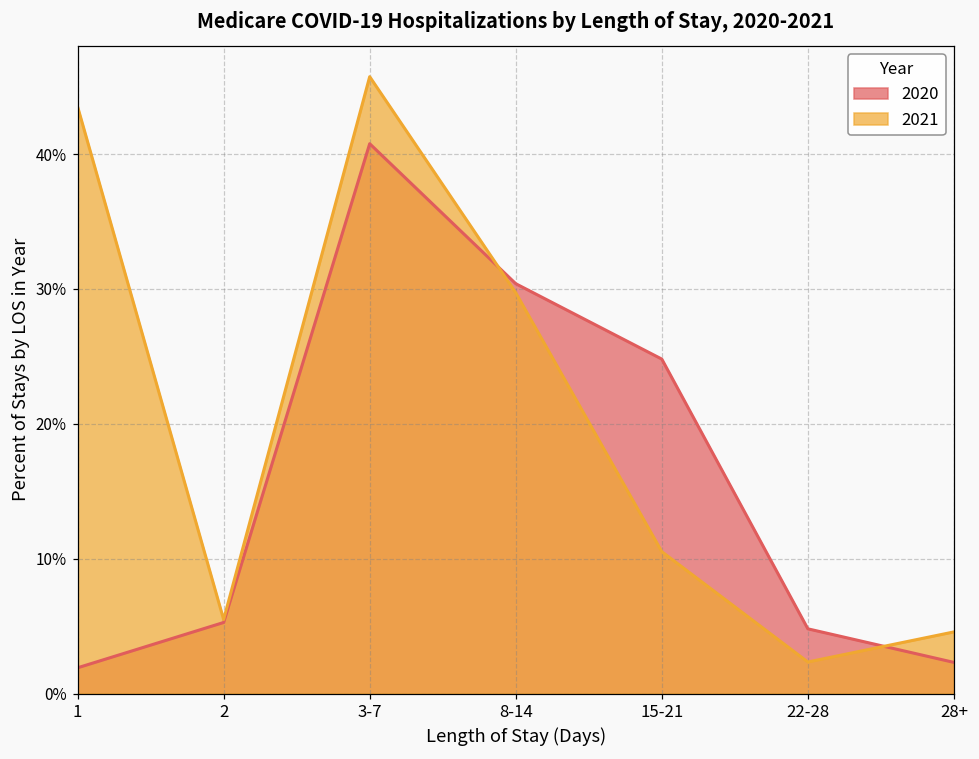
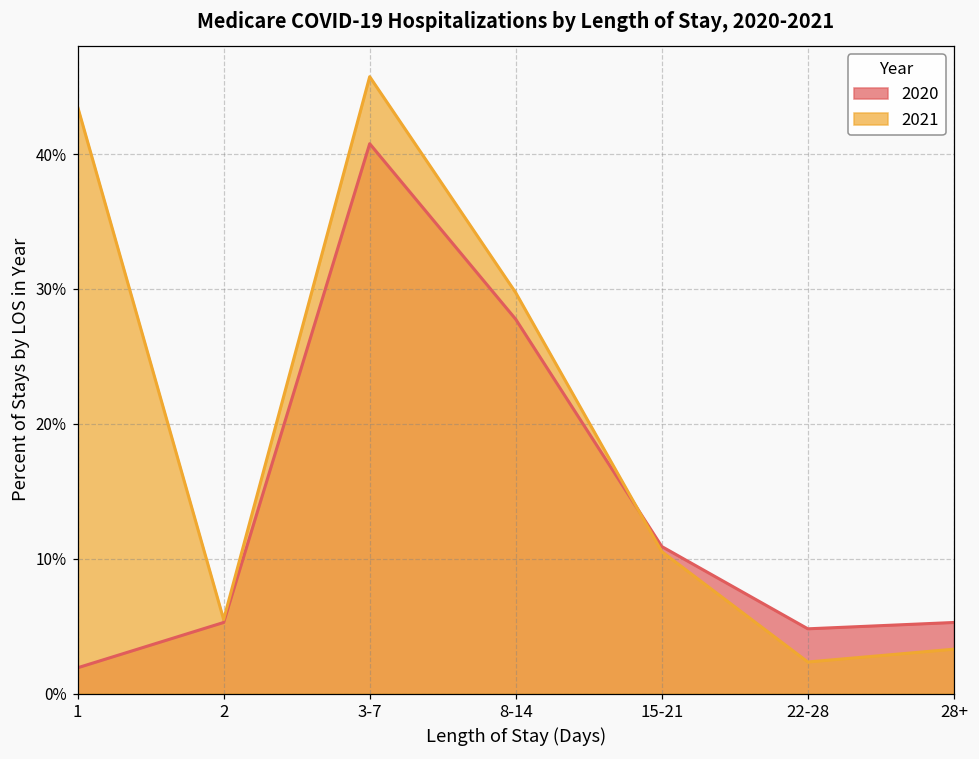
  {
    "2020": {
      "1": "1.9%",
      "2": "5.3%",
      "3-7": "40.8%",
-     "8-14": "30.4%",
-     "15-21": "24.8%",
+     "8-14": "27.8%",
+     "15-21": "10.9%",
      "22-28": "4.8%",
-     "28+": "2.3%"
+     "28+": "5.3%"
    },
    "2021": {
      "1": "43.5%",
      "2": "5.5%",
      "3-7": "45.7%",
      "8-14": "29.7%",
      "15-21": "10.5%",
      "22-28": "2.3%",
-     "28+": "4.6%"
+     "28+": "3.3%"
    }
  }
